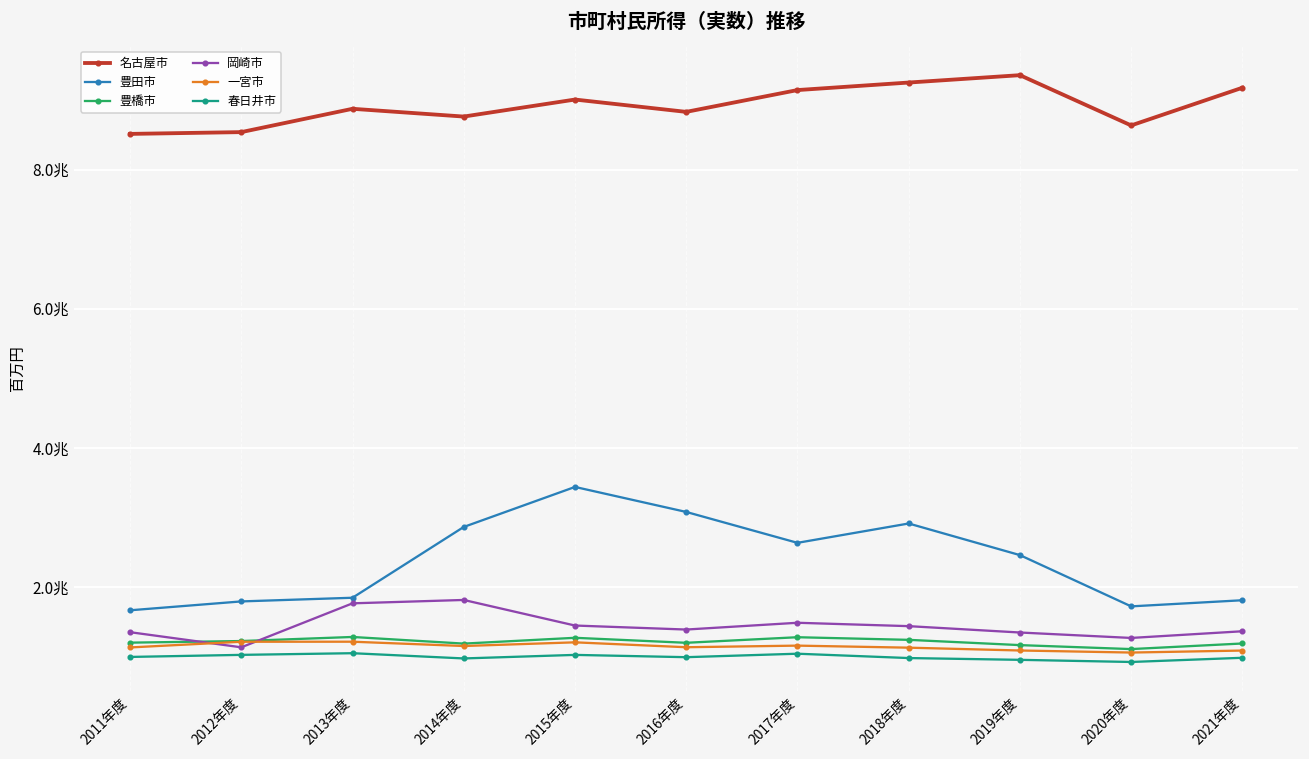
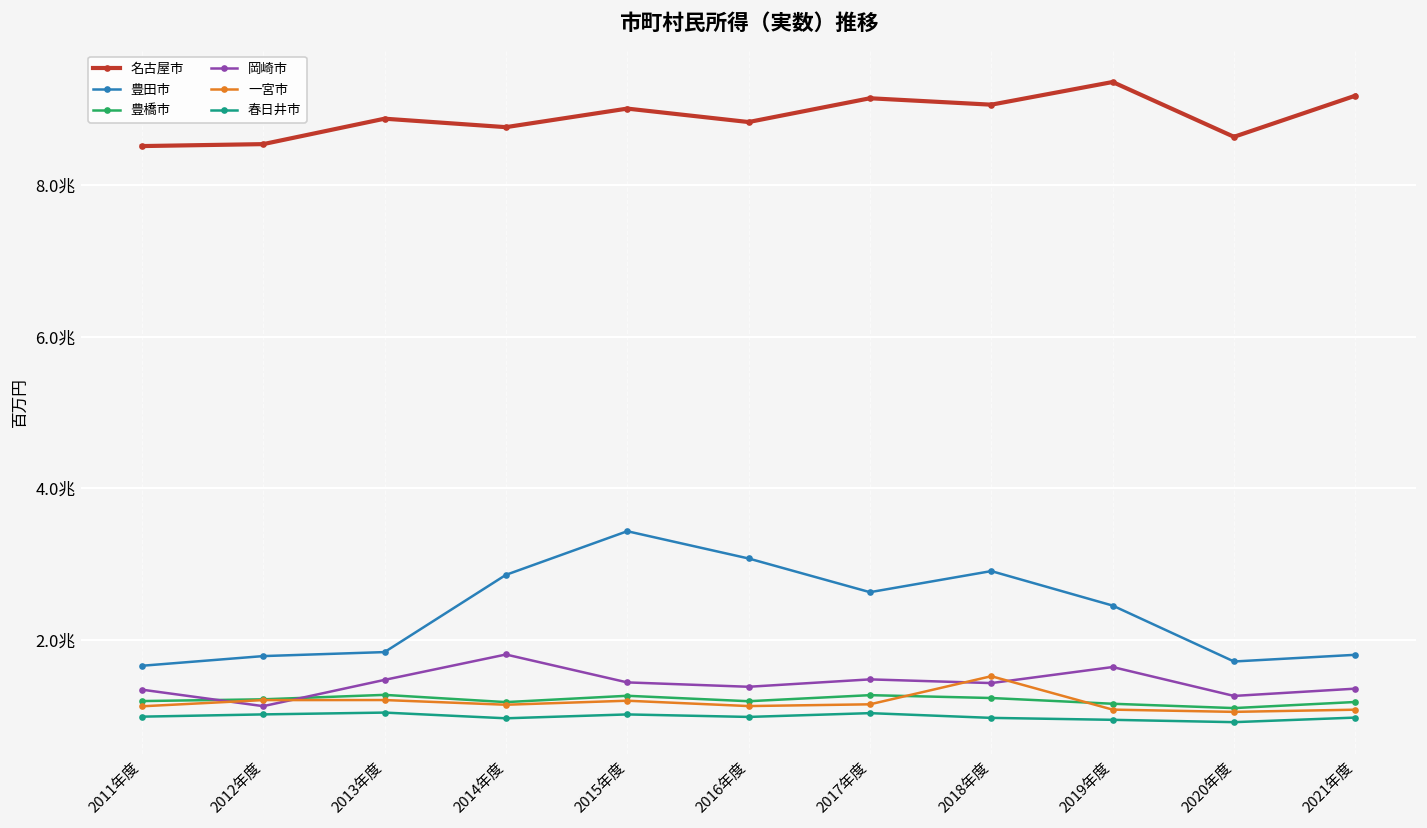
  {
    "名古屋市": {
      "2011年度": "8.5兆",
      "2012年度": "8.5兆",
      "2013年度": "8.9兆",
      "2014年度": "8.8兆",
      "2015年度": "9.0兆",
      "2016年度": "8.8兆",
      "2017年度": "9.1兆",
-     "2018年度": "9.3兆",
+     "2018年度": "9.1兆",
      "2019年度": "9.4兆",
      "2020年度": "8.6兆",
      "2021年度": "9.2兆"
    },
    "豊田市": {
      "2011年度": "1.7兆",
      "2012年度": "1.8兆",
      "2013年度": "1.8兆",
      "2014年度": "2.9兆",
      "2015年度": "3.4兆",
      "2016年度": "3.1兆",
      "2017年度": "2.6兆",
      "2018年度": "2.9兆",
      "2019年度": "2.5兆",
      "2020年度": "1.7兆",
      "2021年度": "1.8兆"
    },
    "岡崎市": {
      "2011年度": "1.3兆",
      "2012年度": "1.1兆",
-     "2013年度": "1.8兆",
+     "2013年度": "1.5兆",
      "2014年度": "1.8兆",
      "2015年度": "1.4兆",
      "2016年度": "1.4兆",
      "2017年度": "1.5兆",
      "2018年度": "1.4兆",
-     "2019年度": "1.3兆",
+     "2019年度": "1.6兆",
      "2020年度": "1.3兆",
      "2021年度": "1.4兆"
    },
    "一宮市": {
      "2011年度": "1.1兆",
      "2013年度": "1.2兆",
      "2015年度": "1.2兆",
      "2016年度": "1.1兆",
      "2017年度": "1.2兆",
-     "2018年度": "1.1兆",
+     "2018年度": "1.5兆",
      "2019年度": "1.1兆",
      "2020年度": "1.1兆",
      "2021年度": "1.1兆"
    }
  }
